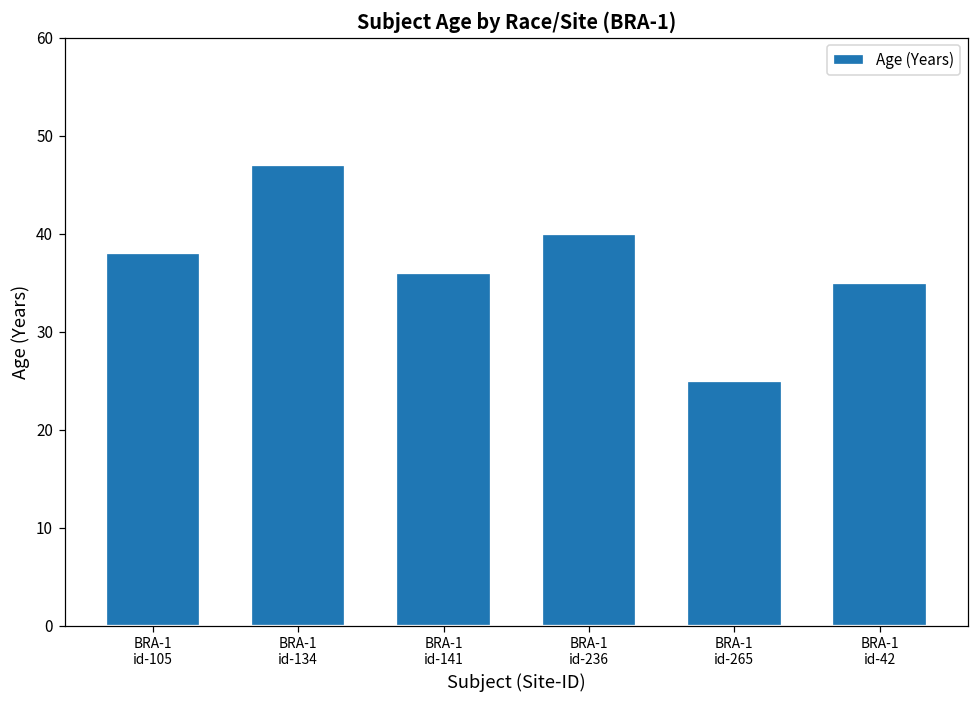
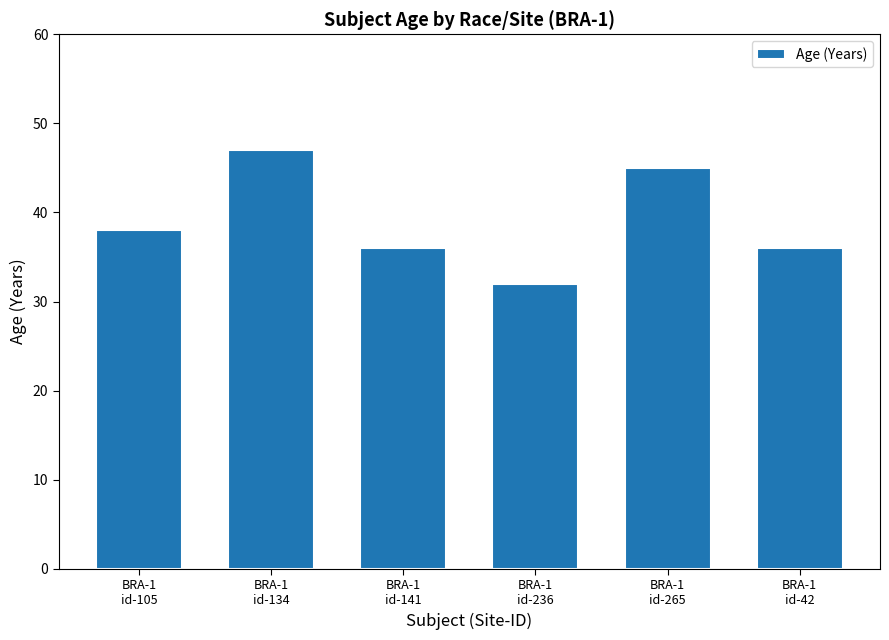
  {
    "BRA-1 id-105": 38,
    "BRA-1 id-134": 47,
    "BRA-1 id-141": 36,
-   "BRA-1 id-236": 40,
-   "BRA-1 id-265": 25,
-   "BRA-1 id-42": 35
+   "BRA-1 id-236": 32,
+   "BRA-1 id-265": 45,
+   "BRA-1 id-42": 36
  }
